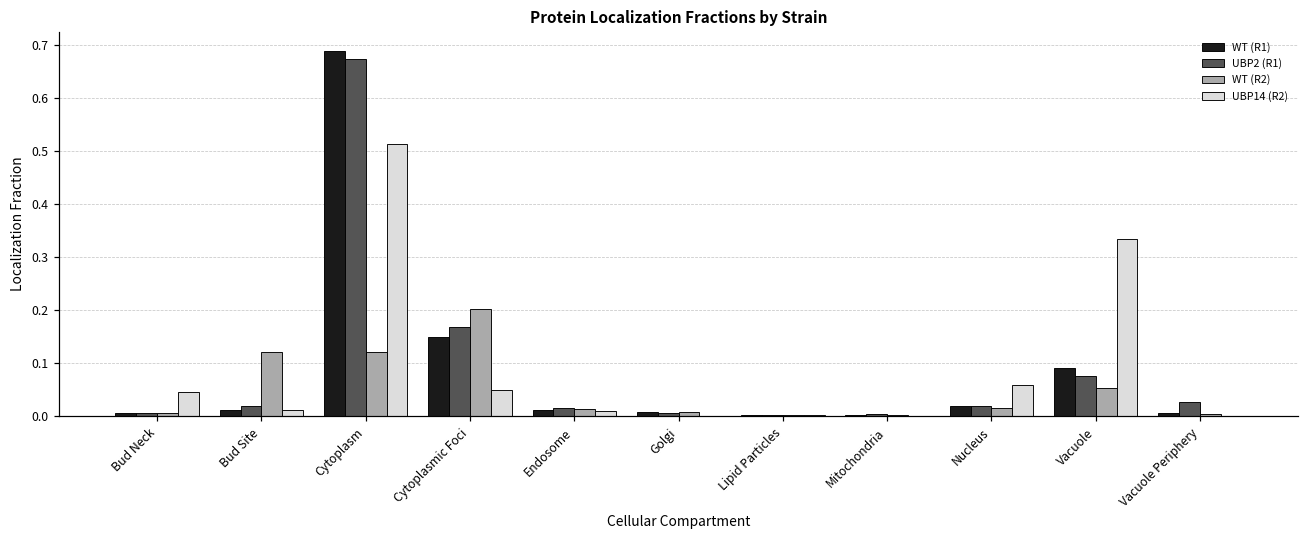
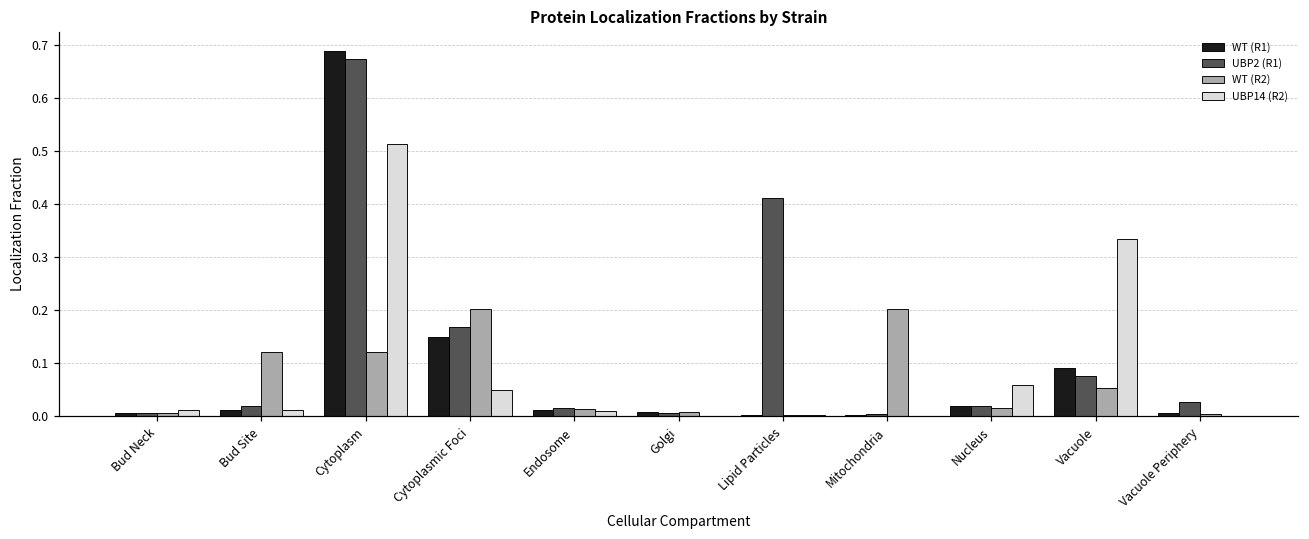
  {
    "WT (R1)": {
      "Bud Site": 0.01,
      "Cytoplasm": 0.69,
      "Cytoplasmic Foci": 0.15,
      "Endosome": 0.01,
      "Golgi": 0.01,
      "Nucleus": 0.02,
      "Vacuole": 0.09
    },
    "UBP2 (R1)": {
      "Bud Neck": 0.01,
      "Bud Site": 0.02,
      "Cytoplasm": 0.67,
      "Cytoplasmic Foci": 0.17,
      "Endosome": 0.02,
-     "Lipid Particles": 0.00,
+     "Lipid Particles": 0.41,
      "Nucleus": 0.02,
      "Vacuole": 0.07,
      "Vacuole Periphery": 0.03
    },
    "WT (R2)": {
      "Bud Site": 0.12,
      "Cytoplasm": 0.12,
      "Cytoplasmic Foci": 0.20,
      "Endosome": 0.01,
      "Golgi": 0.01,
-     "Mitochondria": 0.00,
+     "Mitochondria": 0.20,
      "Nucleus": 0.02,
      "Vacuole": 0.05
    },
    "UBP14 (R2)": {
-     "Bud Neck": 0.04,
+     "Bud Neck": 0.01,
      "Bud Site": 0.01,
      "Cytoplasm": 0.51,
      "Cytoplasmic Foci": 0.05,
      "Endosome": 0.01,
      "Nucleus": 0.06,
      "Vacuole": 0.33
    }
  }
